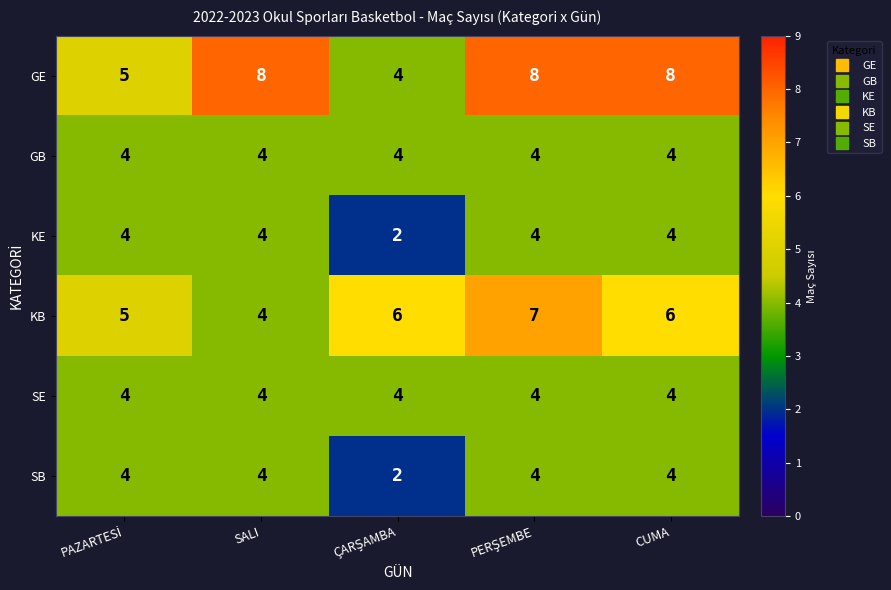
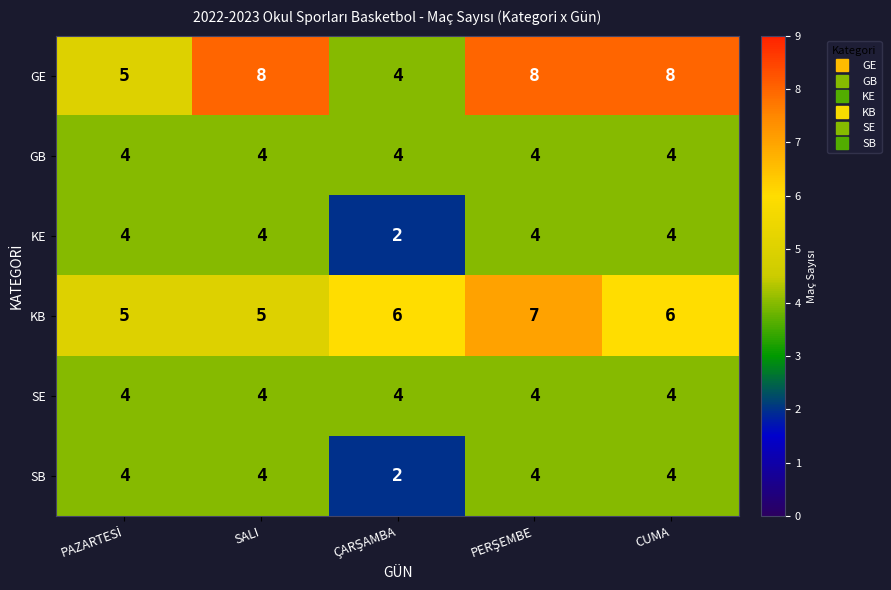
  {
    "GE": {
      "PAZARTESİ": 5,
      "SALI": 8,
      "ÇARŞAMBA": 4,
      "PERŞEMBE": 8,
      "CUMA": 8
    },
    "GB": {
      "PAZARTESİ": 4,
      "SALI": 4,
      "ÇARŞAMBA": 4,
      "PERŞEMBE": 4,
      "CUMA": 4
    },
    "KE": {
      "PAZARTESİ": 4,
      "SALI": 4,
      "ÇARŞAMBA": 2,
      "PERŞEMBE": 4,
      "CUMA": 4
    },
    "KB": {
      "PAZARTESİ": 5,
-     "SALI": 4,
+     "SALI": 5,
      "ÇARŞAMBA": 6,
      "PERŞEMBE": 7,
      "CUMA": 6
    },
    "SE": {
      "PAZARTESİ": 4,
      "SALI": 4,
      "ÇARŞAMBA": 4,
      "PERŞEMBE": 4,
      "CUMA": 4
    },
    "SB": {
      "PAZARTESİ": 4,
      "SALI": 4,
      "ÇARŞAMBA": 2,
      "PERŞEMBE": 4,
      "CUMA": 4
    }
  }
